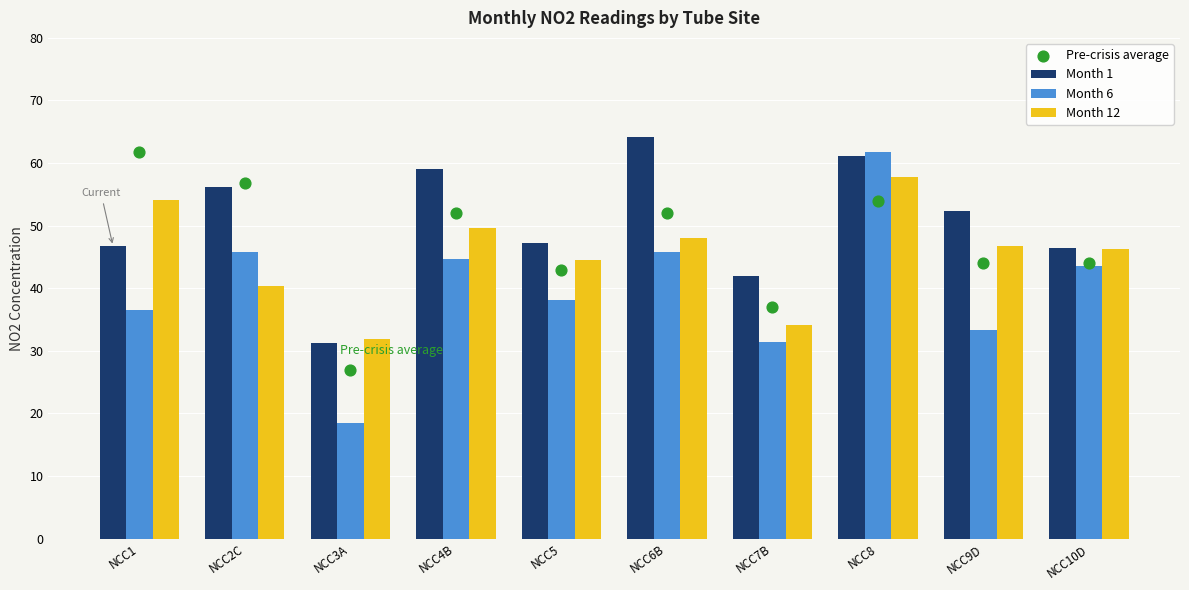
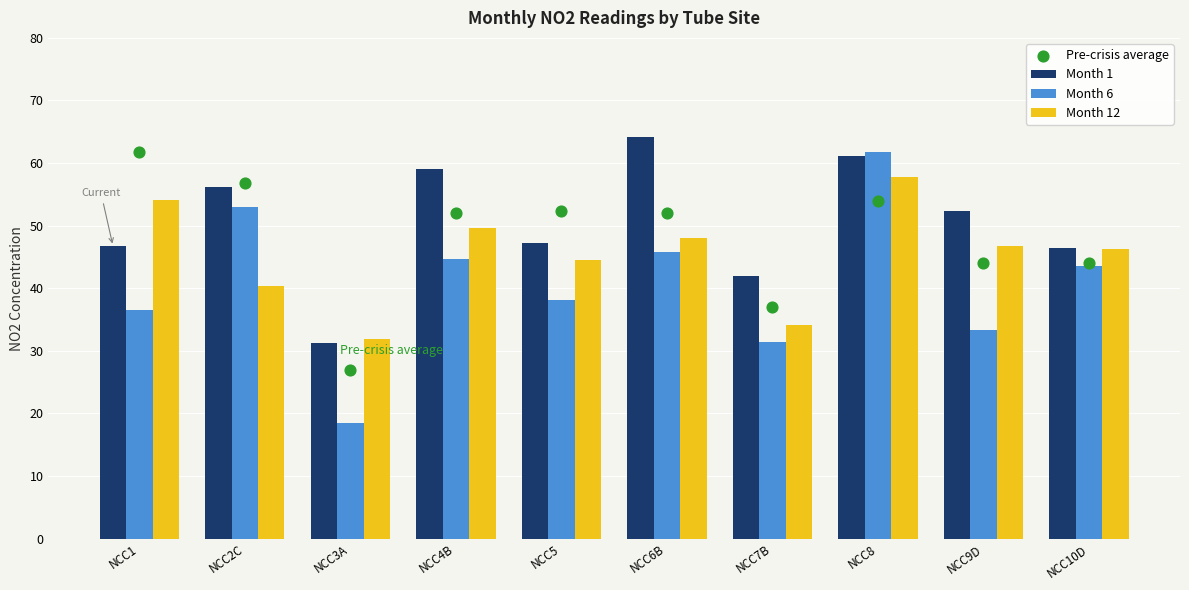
  {
    "Month 1": {
      "NCC1": 47,
      "NCC2C": 56,
      "NCC3A": 31,
      "NCC4B": 59,
      "NCC5": 47,
      "NCC6B": 64,
      "NCC7B": 42,
      "NCC8": 61,
      "NCC9D": 52,
      "NCC10D": 47
    },
    "Pre-crisis average": {
-     "NCC5": 43
+     "NCC5": 52
    },
    "Month 6": {
      "NCC1": 37,
-     "NCC2C": 46,
+     "NCC2C": 53,
      "NCC3A": 19,
      "NCC4B": 45,
      "NCC5": 38,
      "NCC6B": 46,
      "NCC7B": 31,
      "NCC8": 62,
      "NCC9D": 33,
      "NCC10D": 44
    },
    "Month 12": {
      "NCC1": 54,
      "NCC2C": 40,
      "NCC3A": 32,
      "NCC4B": 50,
      "NCC5": 45,
      "NCC6B": 48,
      "NCC7B": 34,
      "NCC8": 58,
      "NCC9D": 47,
      "NCC10D": 46
    }
  }
